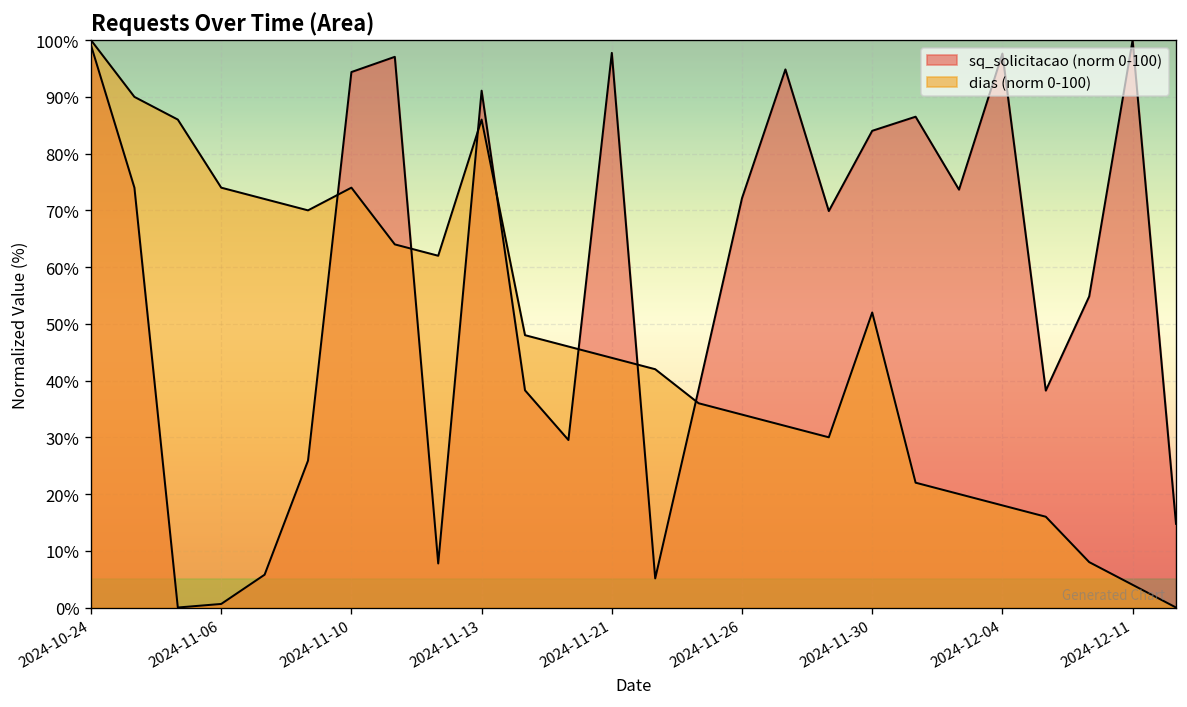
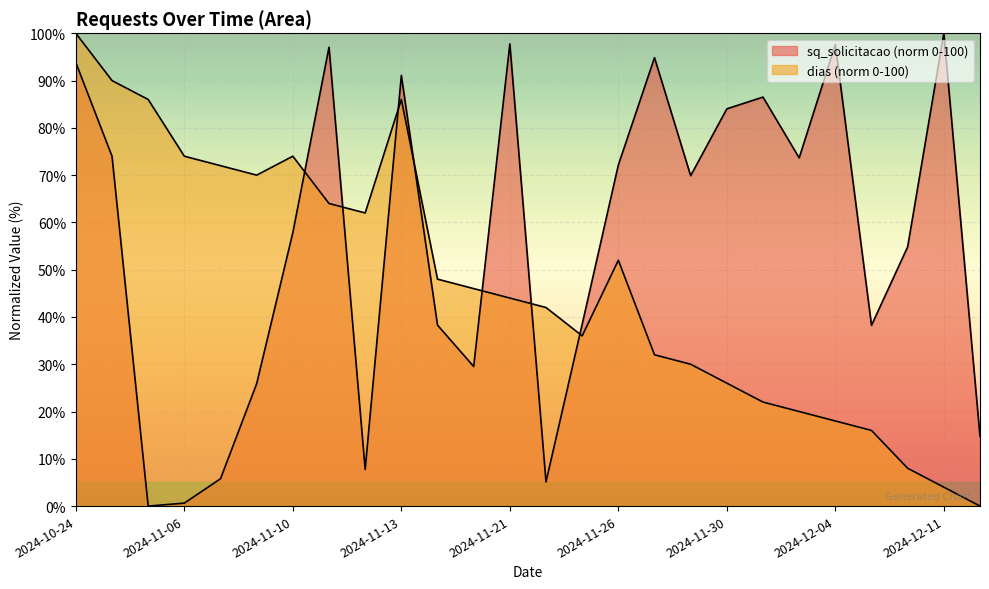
  {
    "sq_solicitacao (norm 0-100)": {
-     "2024-10-24": "99%",
-     "2024-11-10": "94%",
+     "2024-10-24": "94%",
+     "2024-11-10": "58%",
      "2024-11-13": "91%",
      "2024-11-21": "98%",
      "2024-11-26": "72%",
      "2024-11-30": "84%",
      "2024-12-11": "100%"
    },
    "dias (norm 0-100)": {
      "2024-10-24": "100%",
      "2024-11-06": "74%",
      "2024-11-10": "74%",
      "2024-11-13": "86%",
      "2024-11-21": "44%",
-     "2024-11-26": "34%",
-     "2024-11-30": "52%",
+     "2024-11-26": "52%",
+     "2024-11-30": "26%",
      "2024-12-04": "18%"
    }
  }
